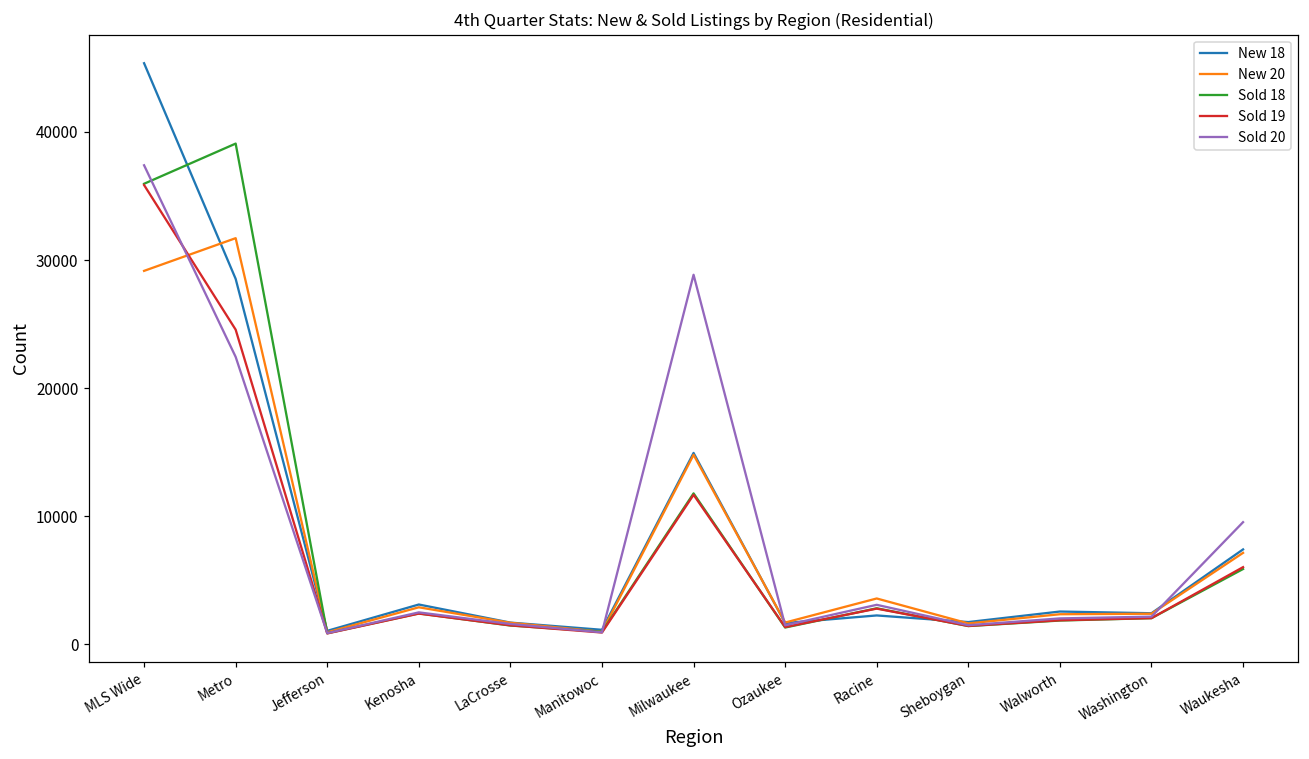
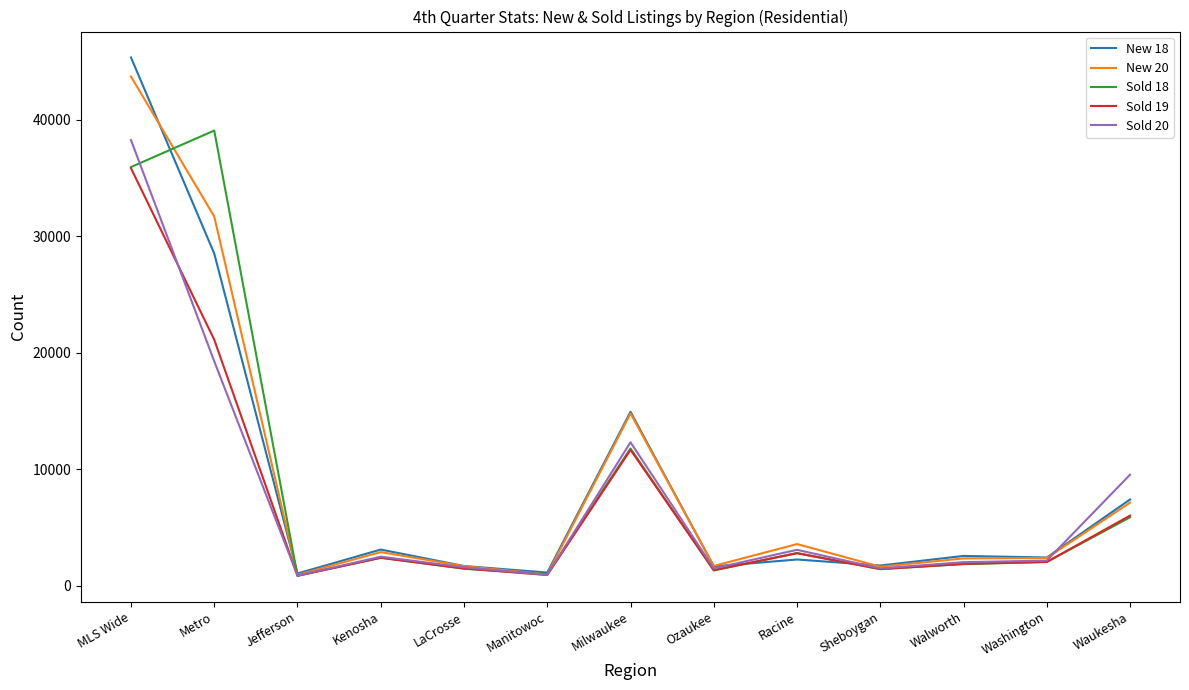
  {
    "New 18": {
      "MLS Wide": 45400,
      "Metro": 28500,
      "Racine": 2300,
      "Waukesha": 7400
    },
    "New 20": {
-     "MLS Wide": 29200,
+     "MLS Wide": 43700,
      "Metro": 31700,
      "Racine": 3600,
      "Waukesha": 7200
    },
    "Sold 18": {
      "Metro": 39100
    },
    "Sold 19": {
-     "Metro": 24600
+     "Metro": 21100
    },
    "Sold 20": {
-     "MLS Wide": 37400,
-     "Metro": 22400,
-     "Milwaukee": 28900,
+     "MLS Wide": 38300,
+     "Metro": 19300,
+     "Milwaukee": 12300,
      "Racine": 3100,
      "Waukesha": 9500
    }
  }
